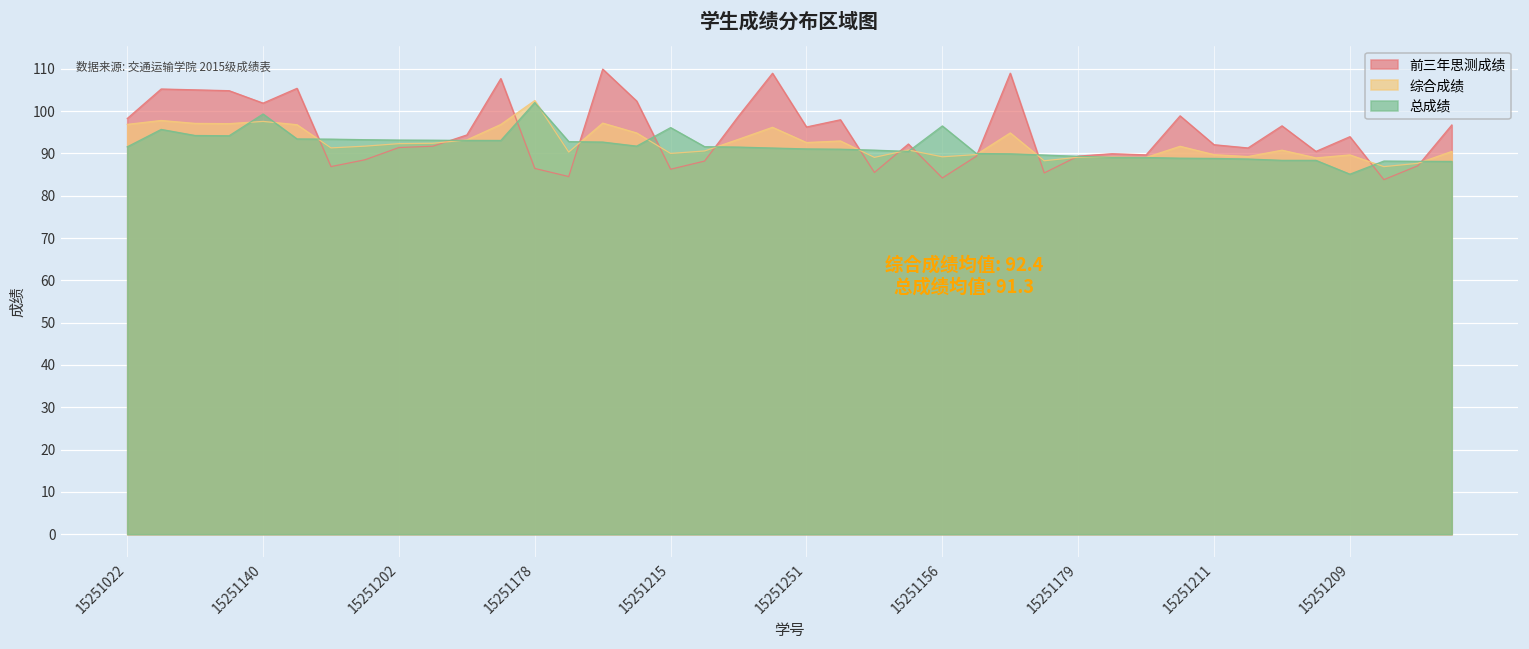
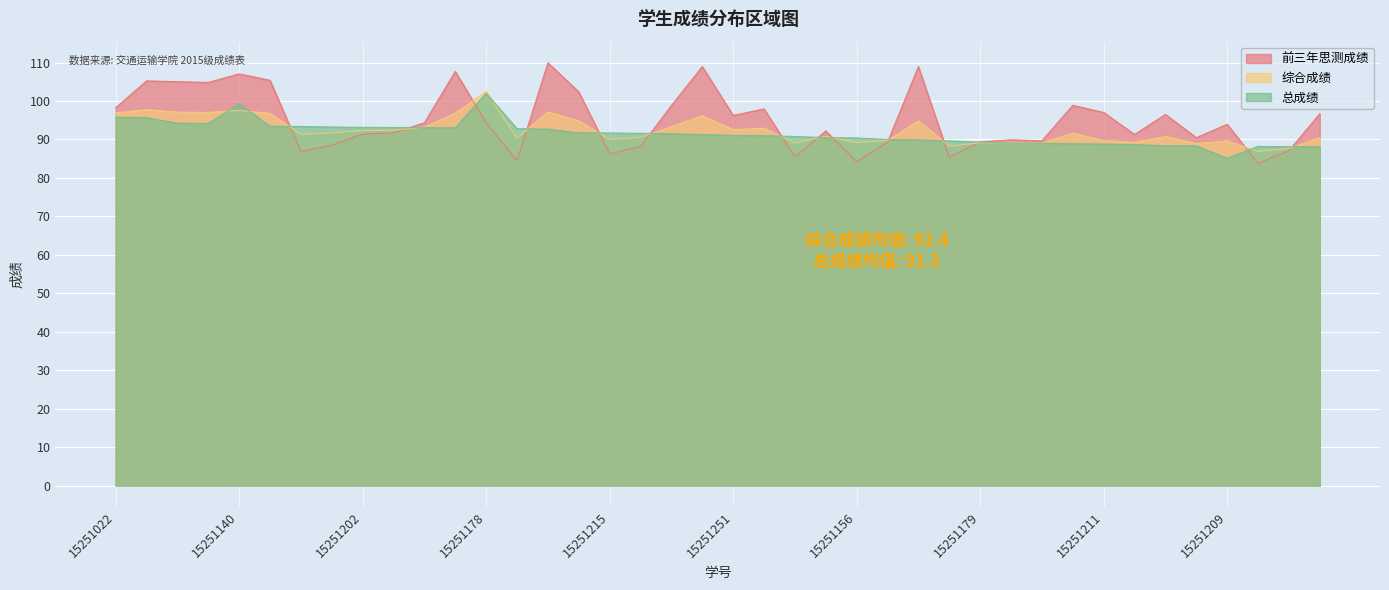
  {
    "前三年思测成绩": {
      "15251022": 98,
-     "15251140": 102,
+     "15251140": 107,
      "15251202": 91,
-     "15251178": 86,
+     "15251178": 94,
      "15251215": 86,
      "15251251": 96,
      "15251156": 84,
-     "15251211": 92,
+     "15251211": 97,
      "15251209": 94
    },
    "综合成绩": {
      "15251022": 97,
      "15251140": 98,
      "15251202": 92,
      "15251215": 90,
      "15251251": 93,
      "15251156": 89,
      "15251211": 90,
      "15251209": 90
    },
    "总成绩": {
-     "15251022": 92,
+     "15251022": 96,
      "15251140": 99,
      "15251202": 93,
-     "15251215": 96,
+     "15251215": 92,
      "15251251": 91,
-     "15251156": 97,
+     "15251156": 90,
      "15251211": 89,
      "15251209": 85
    }
  }
